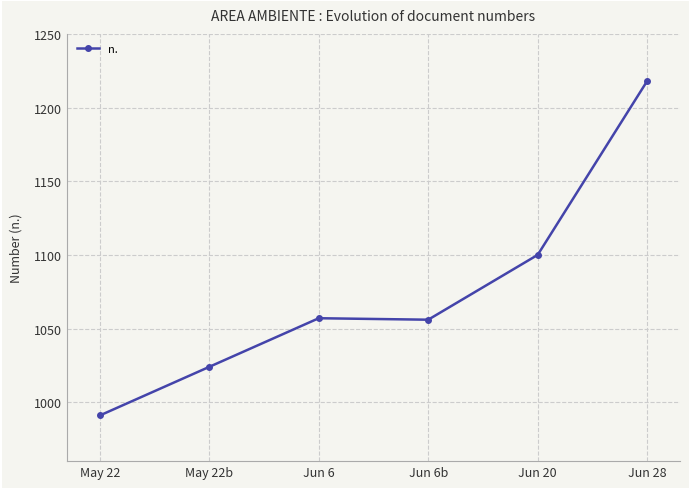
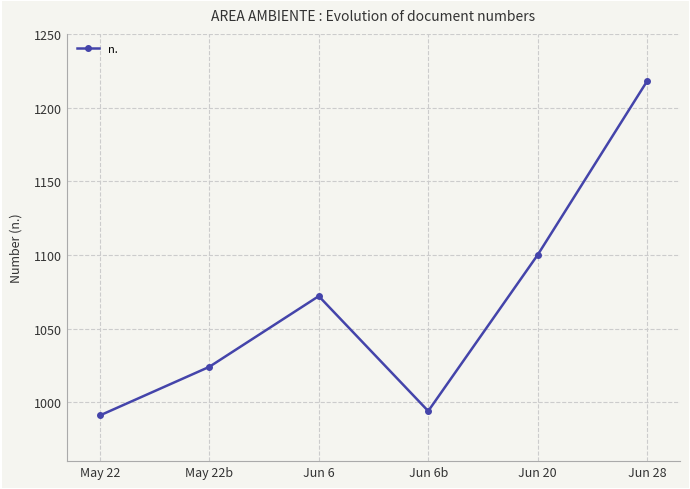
  {
    "May 22": 991,
    "May 22b": 1024,
-   "Jun 6": 1057,
-   "Jun 6b": 1056,
+   "Jun 6": 1072,
+   "Jun 6b": 994,
    "Jun 20": 1100,
    "Jun 28": 1218
  }
